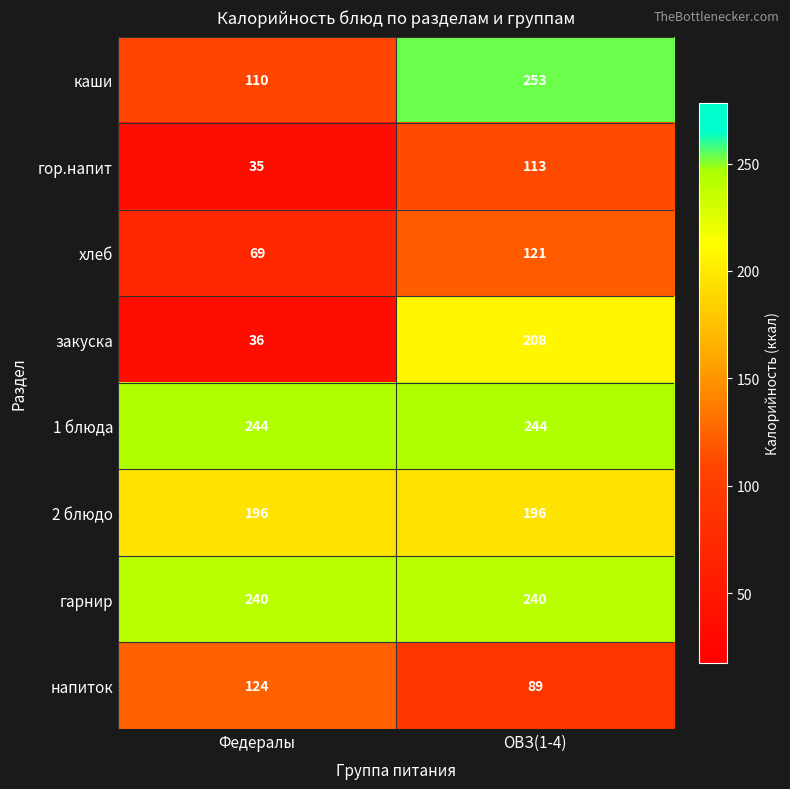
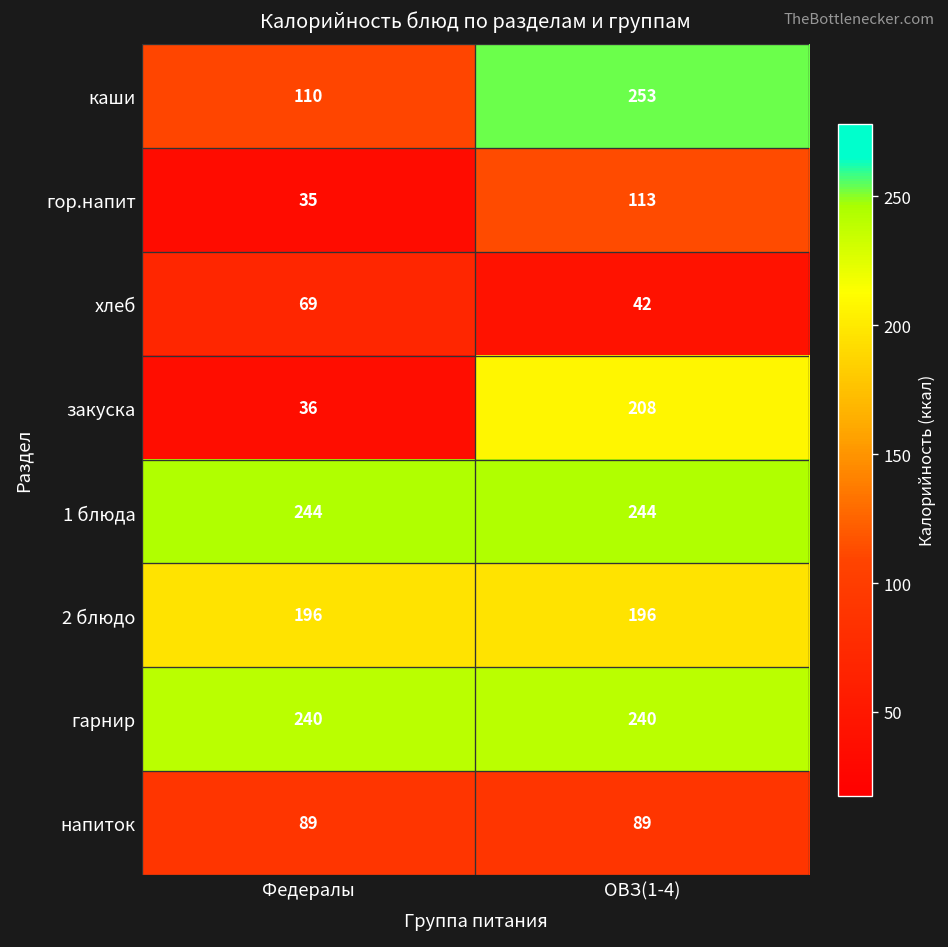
  {
    "каши": {
      "Федералы": 110,
      "ОВЗ(1-4)": 253
    },
    "гор.напит": {
      "Федералы": 35,
      "ОВЗ(1-4)": 113
    },
    "хлеб": {
      "Федералы": 69,
-     "ОВЗ(1-4)": 121
+     "ОВЗ(1-4)": 42
    },
    "закуска": {
      "Федералы": 36,
      "ОВЗ(1-4)": 208
    },
    "1 блюда": {
      "Федералы": 244,
      "ОВЗ(1-4)": 244
    },
    "2 блюдо": {
      "Федералы": 196,
      "ОВЗ(1-4)": 196
    },
    "гарнир": {
      "Федералы": 240,
      "ОВЗ(1-4)": 240
    },
    "напиток": {
-     "Федералы": 124,
+     "Федералы": 89,
      "ОВЗ(1-4)": 89
    }
  }
